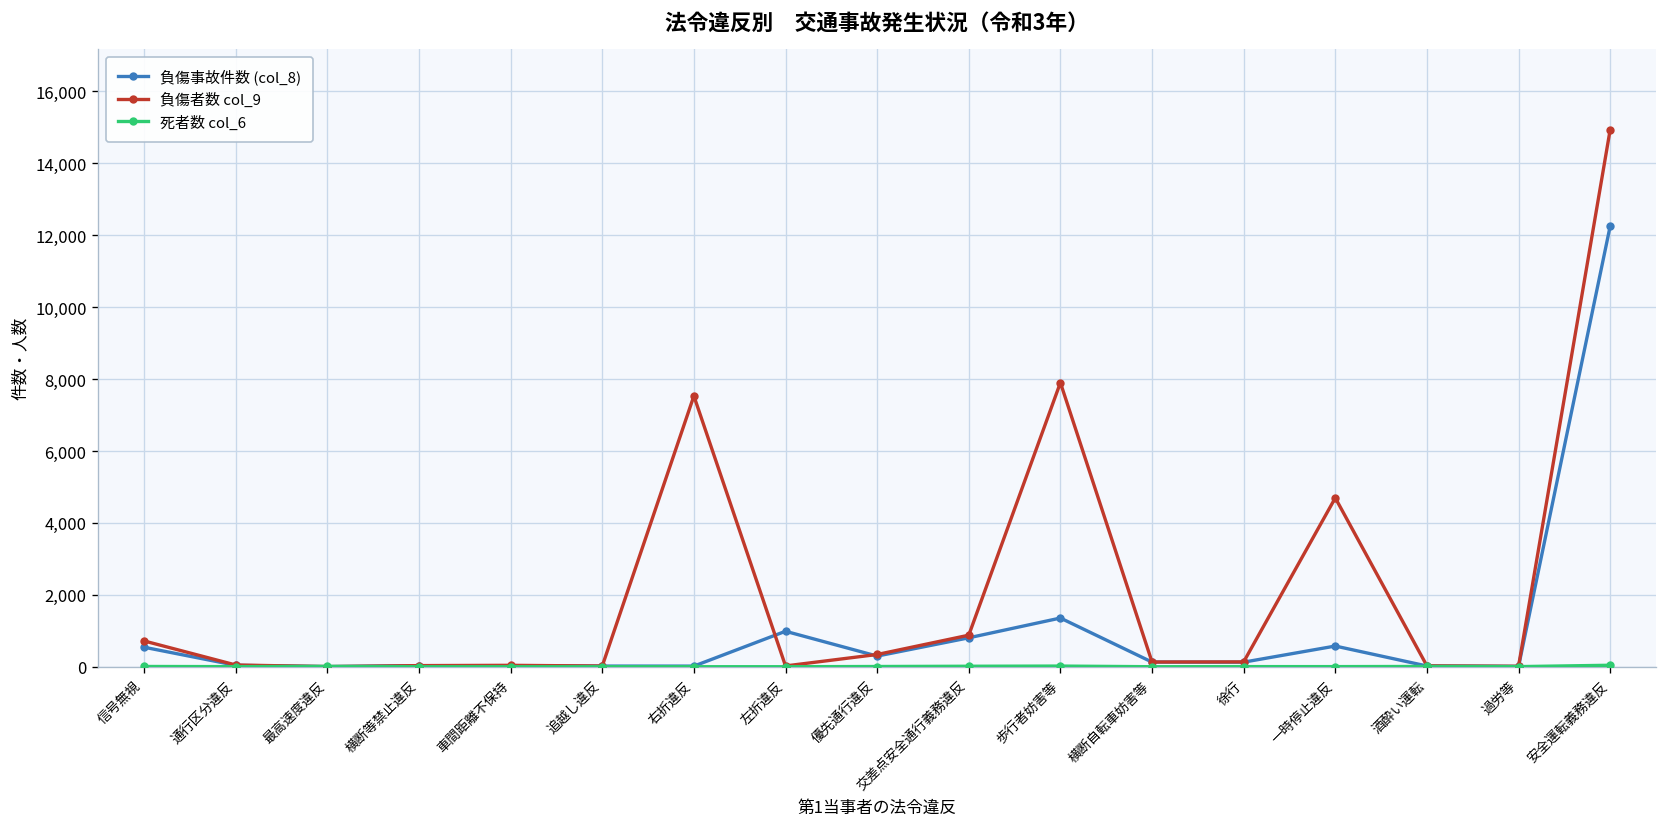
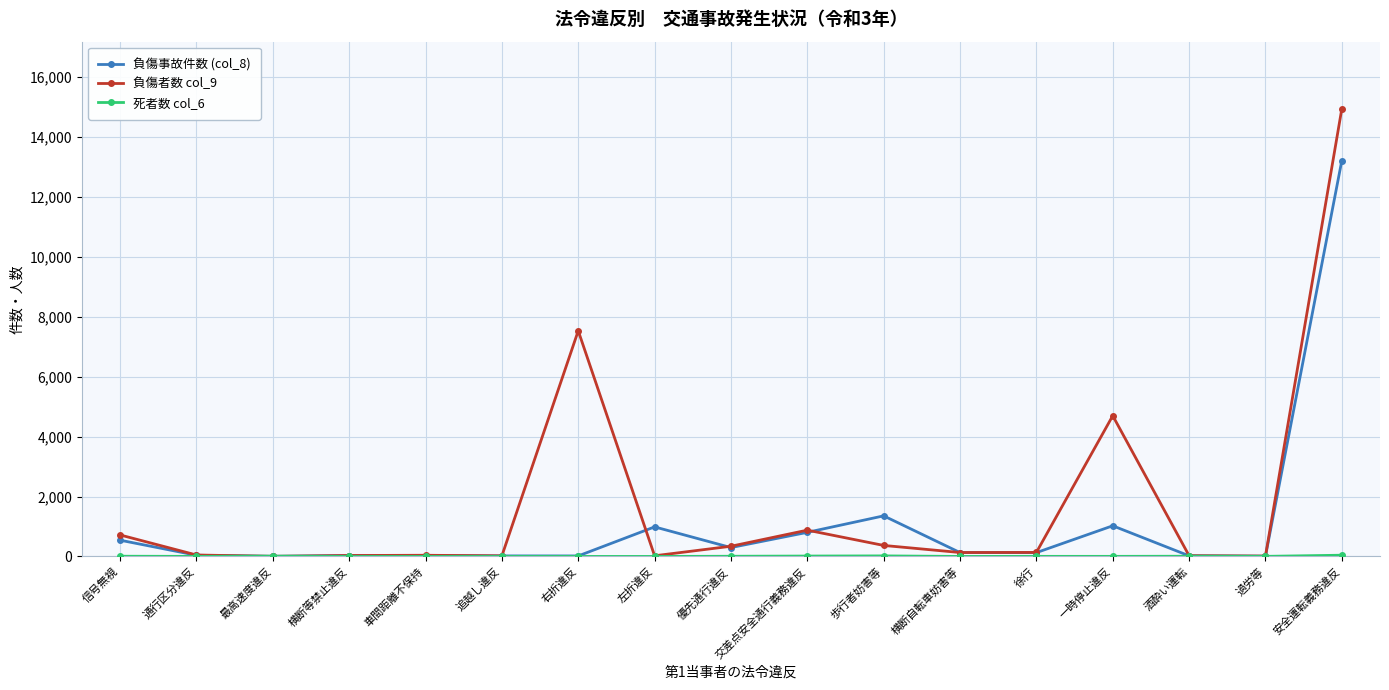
  {
    "負傷事故件数 (col_8)": {
      "信号無視": "500",
      "左折違反": "1,000",
      "歩行者妨害等": "1,400",
-     "一時停止違反": "600",
-     "安全運転義務違反": "12,300"
+     "一時停止違反": "1,000",
+     "安全運転義務違反": "13,200"
    },
    "負傷者数 col_9": {
      "信号無視": "700",
      "右折違反": "7,500",
-     "歩行者妨害等": "7,900",
+     "歩行者妨害等": "400",
      "一時停止違反": "4,700",
      "安全運転義務違反": "14,900"
    },
    "死者数 col_6": {
      "信号無視": "0",
      "優先通行違反": "0",
      "交差点安全通行義務違反": "0",
      "歩行者妨害等": "0",
      "横断自転車妨害等": "0",
      "徐行": "0",
      "一時停止違反": "0",
      "安全運転義務違反": "0"
    }
  }
